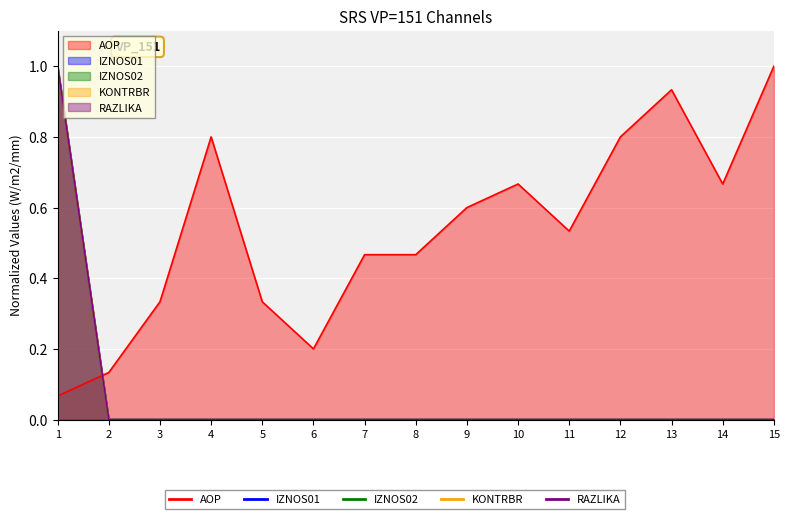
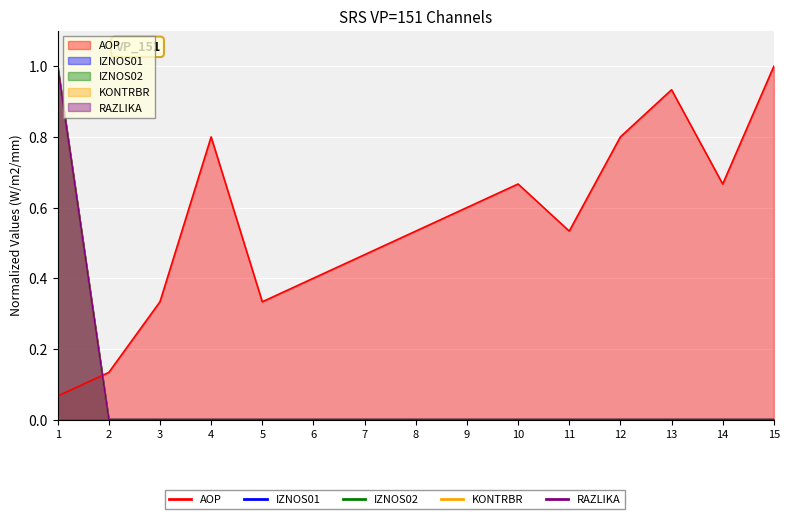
  {
    "AOP": {
      "1": 0.07,
      "2": 0.13,
      "3": 0.33,
      "4": 0.80,
      "5": 0.33,
-     "6": 0.20,
+     "6": 0.40,
      "7": 0.47,
-     "8": 0.47,
+     "8": 0.53,
      "9": 0.60,
      "10": 0.67,
      "11": 0.53,
      "12": 0.80,
      "13": 0.93,
      "14": 0.67,
      "15": 1.00
    },
    "RAZLIKA": {
      "1": 1.00,
      "2": 0.00,
      "3": 0.00,
      "4": 0.00,
      "5": 0.00,
      "6": 0.00,
      "7": 0.00,
      "8": 0.00,
      "9": 0.00,
      "10": 0.00,
      "11": 0.00,
      "12": 0.00,
      "13": 0.00,
      "14": 0.00,
      "15": 0.00
    }
  }
